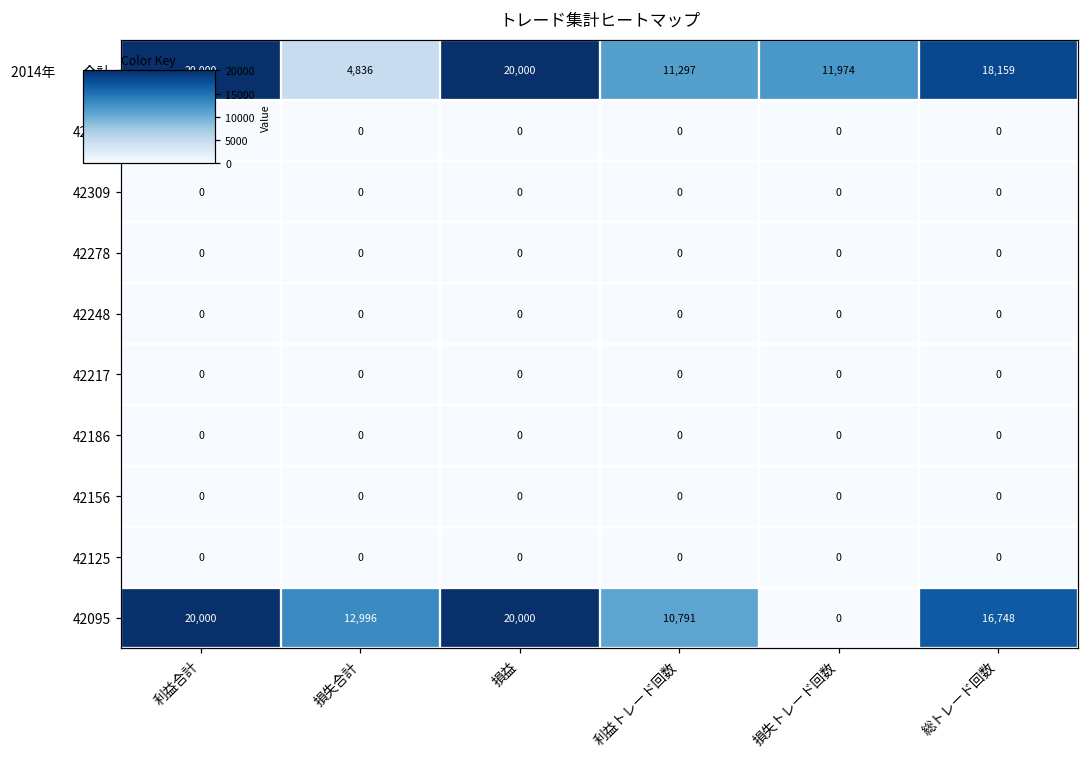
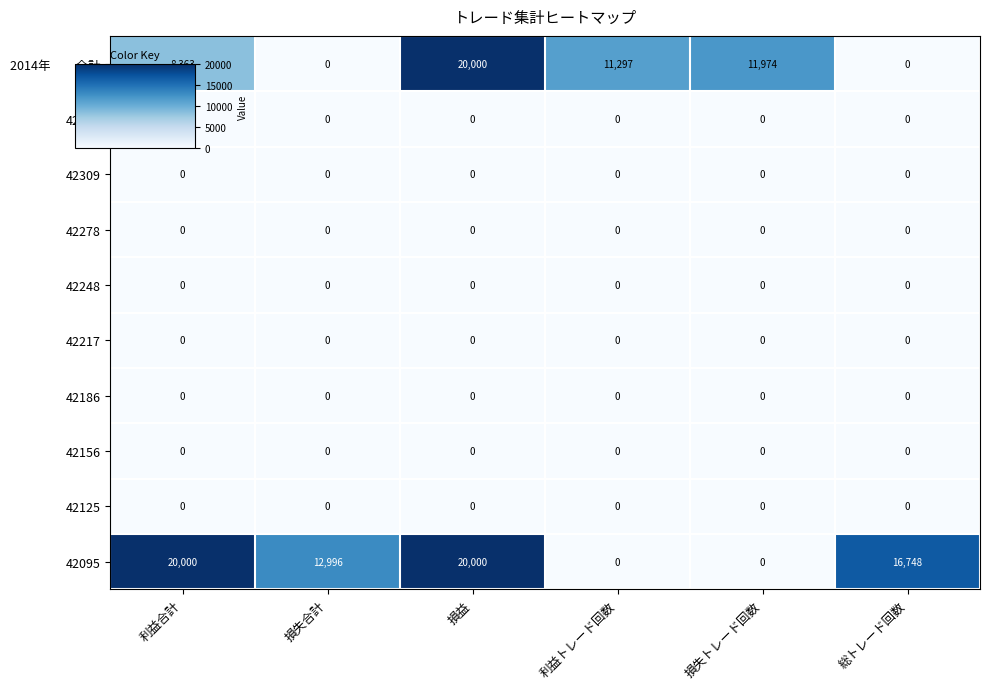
  {
    "2014年 合計": {
-     "利益合計": "20,000",
-     "損失合計": "4,836",
+     "利益合計": "8,363",
+     "損失合計": "0",
      "損益": "20,000",
      "利益トレード回数": "11,297",
      "損失トレード回数": "11,974",
-     "総トレード回数": "18,159"
+     "総トレード回数": "0"
    },
    "42309": {
      "利益合計": "0",
      "損失合計": "0",
      "損益": "0",
      "利益トレード回数": "0",
      "損失トレード回数": "0",
      "総トレード回数": "0"
    },
    "42278": {
      "利益合計": "0",
      "損失合計": "0",
      "損益": "0",
      "利益トレード回数": "0",
      "損失トレード回数": "0",
      "総トレード回数": "0"
    },
    "42248": {
      "利益合計": "0",
      "損失合計": "0",
      "損益": "0",
      "利益トレード回数": "0",
      "損失トレード回数": "0",
      "総トレード回数": "0"
    },
    "42217": {
      "利益合計": "0",
      "損失合計": "0",
      "損益": "0",
      "利益トレード回数": "0",
      "損失トレード回数": "0",
      "総トレード回数": "0"
    },
    "42186": {
      "利益合計": "0",
      "損失合計": "0",
      "損益": "0",
      "利益トレード回数": "0",
      "損失トレード回数": "0",
      "総トレード回数": "0"
    },
    "42156": {
      "利益合計": "0",
      "損失合計": "0",
      "損益": "0",
      "利益トレード回数": "0",
      "損失トレード回数": "0",
      "総トレード回数": "0"
    },
    "42125": {
      "利益合計": "0",
      "損失合計": "0",
      "損益": "0",
      "利益トレード回数": "0",
      "損失トレード回数": "0",
      "総トレード回数": "0"
    },
    "42095": {
      "利益合計": "20,000",
      "損失合計": "12,996",
      "損益": "20,000",
-     "利益トレード回数": "10,791",
+     "利益トレード回数": "0",
      "損失トレード回数": "0",
      "総トレード回数": "16,748"
    }
  }
